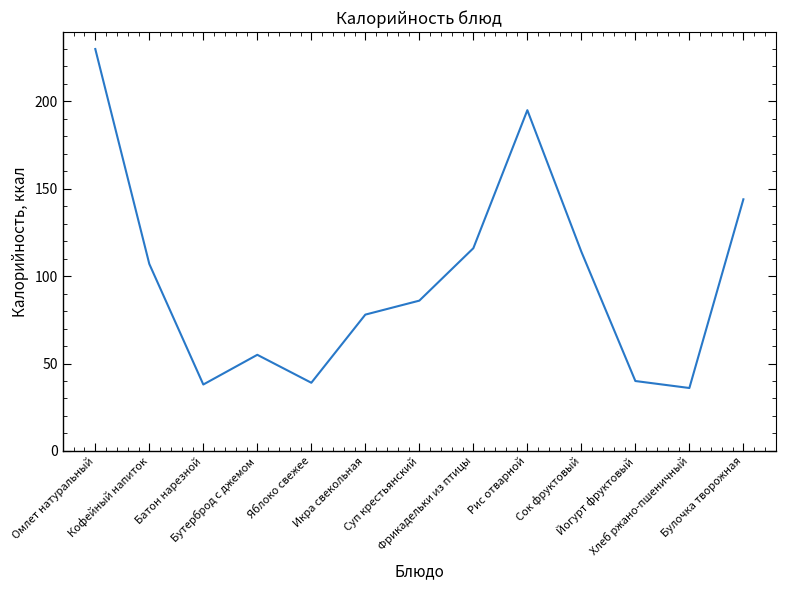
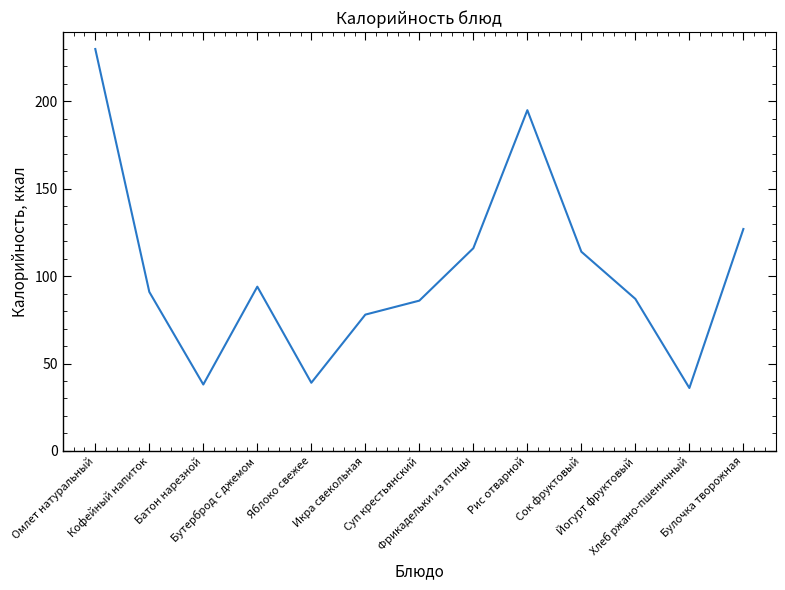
  {
    "Омлет натуральный": 230,
-   "Кофейный напиток": 107,
+   "Кофейный напиток": 91,
    "Батон нарезной": 38,
-   "Бутерброд с джемом": 55,
+   "Бутерброд с джемом": 94,
    "Яблоко свежее": 39,
    "Икра свекольная": 78,
    "Суп крестьянский": 86,
    "Фрикадельки из птицы": 116,
    "Рис отварной": 195,
    "Сок фруктовый": 114,
-   "Йогурт фруктовый": 40,
+   "Йогурт фруктовый": 87,
    "Хлеб ржано-пшеничный": 36,
-   "Булочка творожная": 144
+   "Булочка творожная": 127
  }
